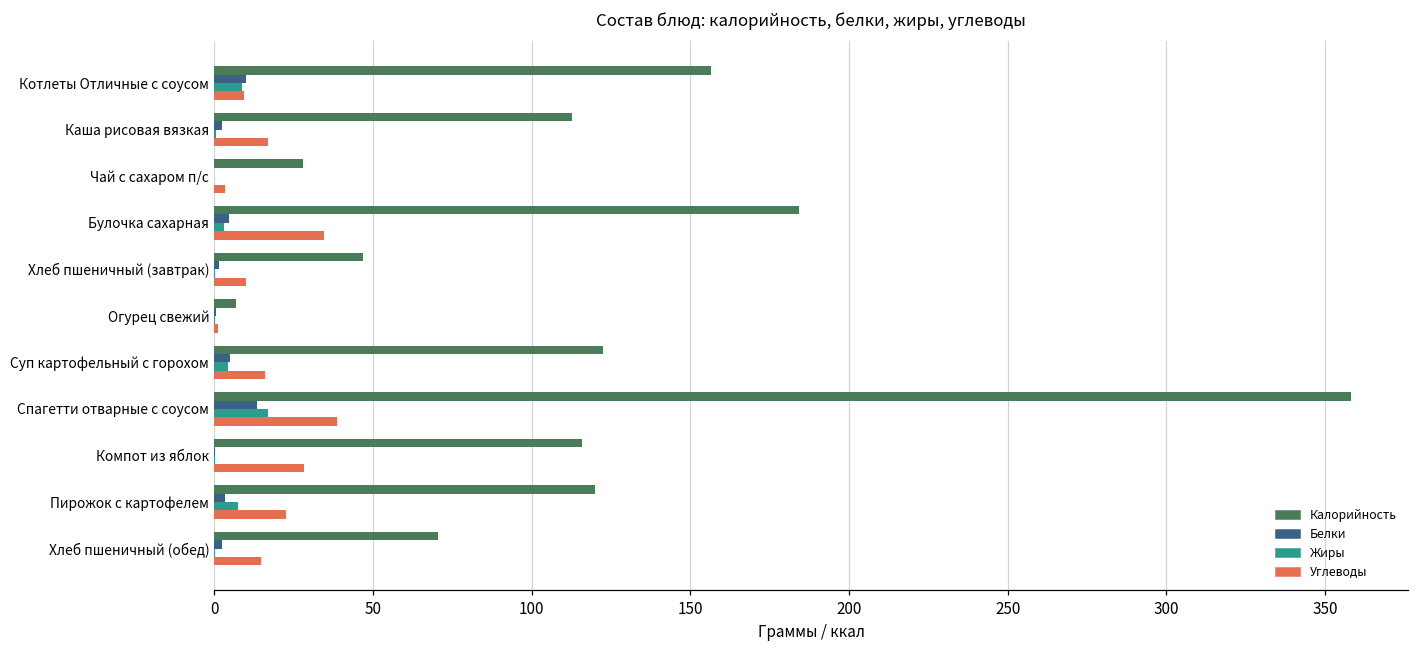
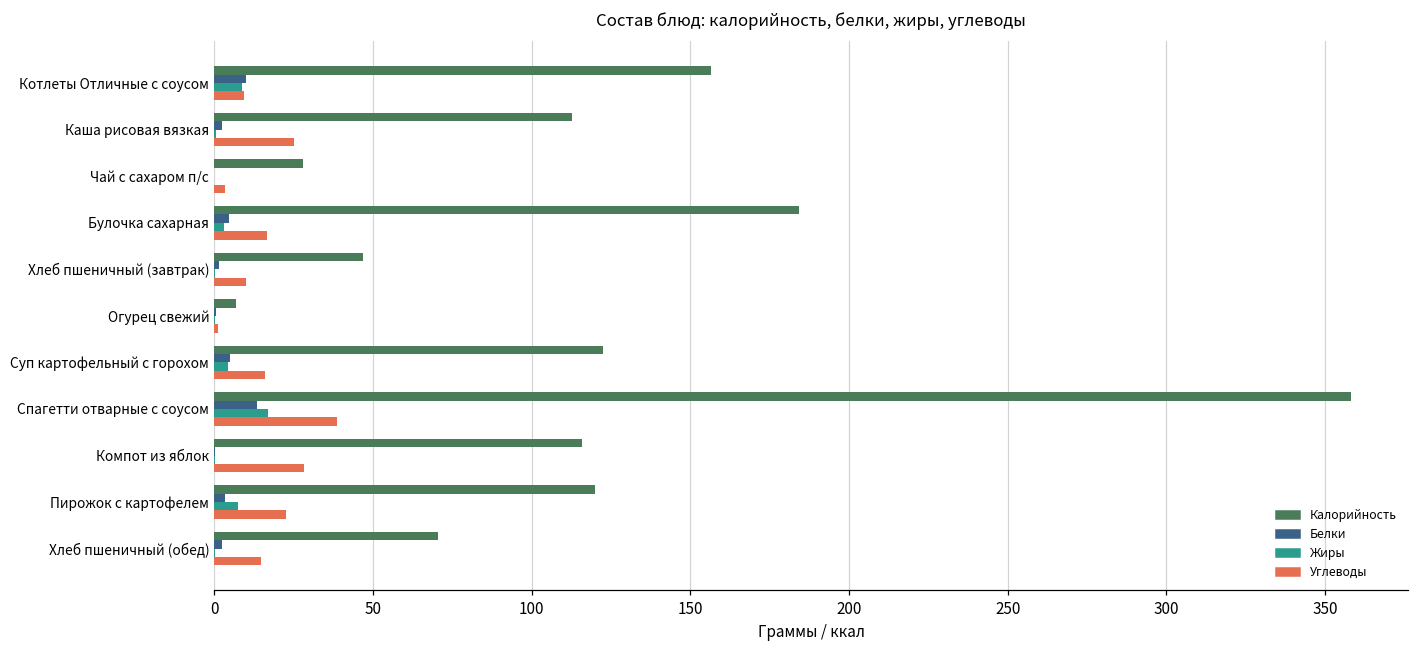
  {
    "Жиры": {
      "Котлеты Отличные с соусом": 9,
      "Чай с сахаром п/с": 0,
      "Булочка сахарная": 3,
      "Суп картофельный с горохом": 4,
      "Спагетти отварные с соусом": 17,
      "Пирожок с картофелем": 7
    },
    "Углеводы": {
      "Котлеты Отличные с соусом": 9,
-     "Каша рисовая вязкая": 17,
+     "Каша рисовая вязкая": 25,
      "Чай с сахаром п/с": 3,
-     "Булочка сахарная": 35,
+     "Булочка сахарная": 17,
      "Хлеб пшеничный (завтрак)": 10,
      "Огурец свежий": 1,
      "Суп картофельный с горохом": 16,
      "Спагетти отварные с соусом": 39,
      "Компот из яблок": 28,
      "Пирожок с картофелем": 22,
      "Хлеб пшеничный (обед)": 15
    }
  }
